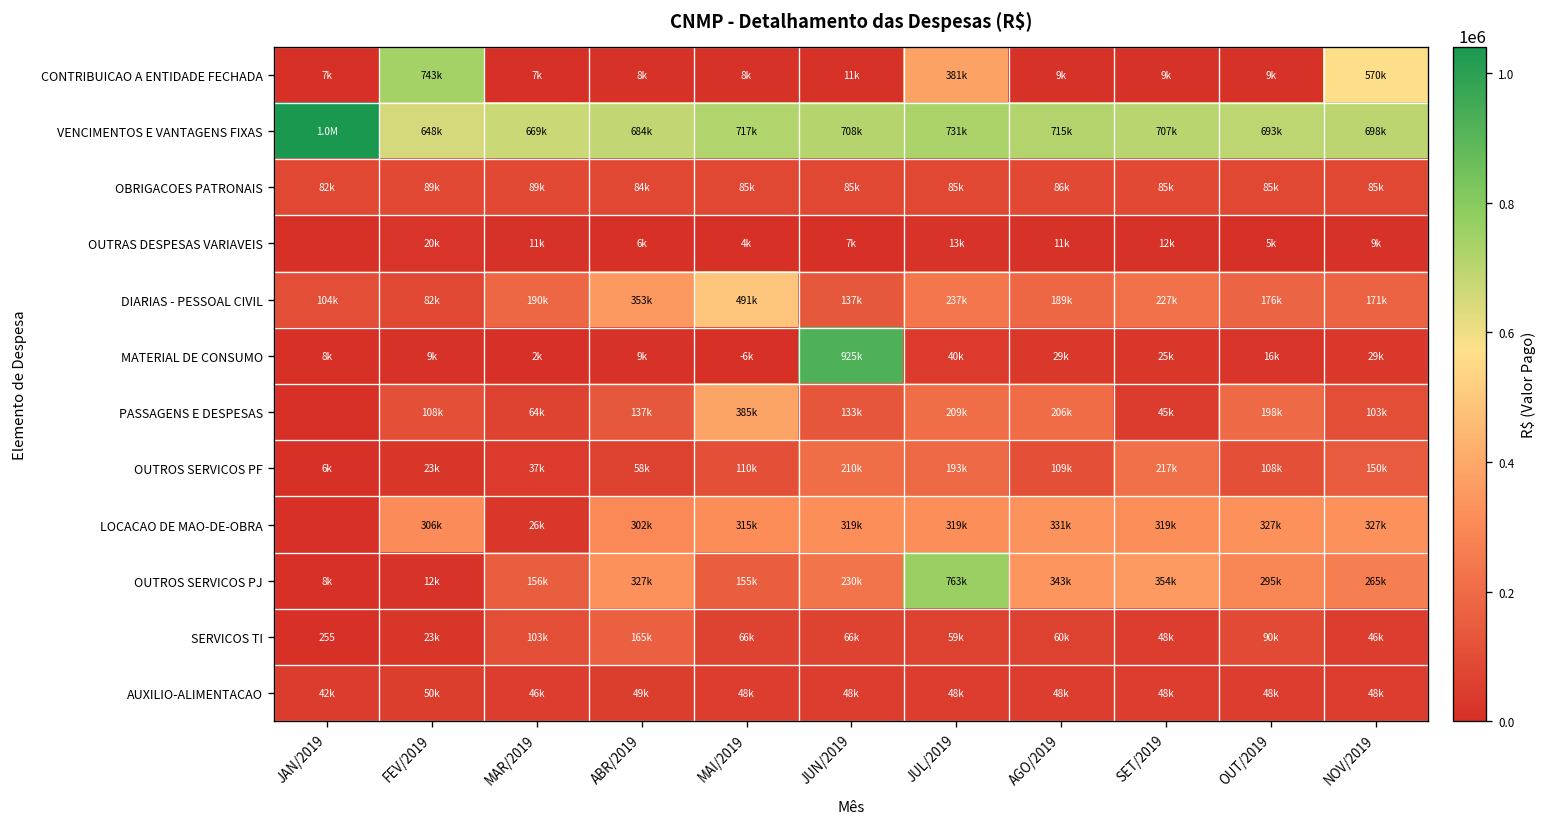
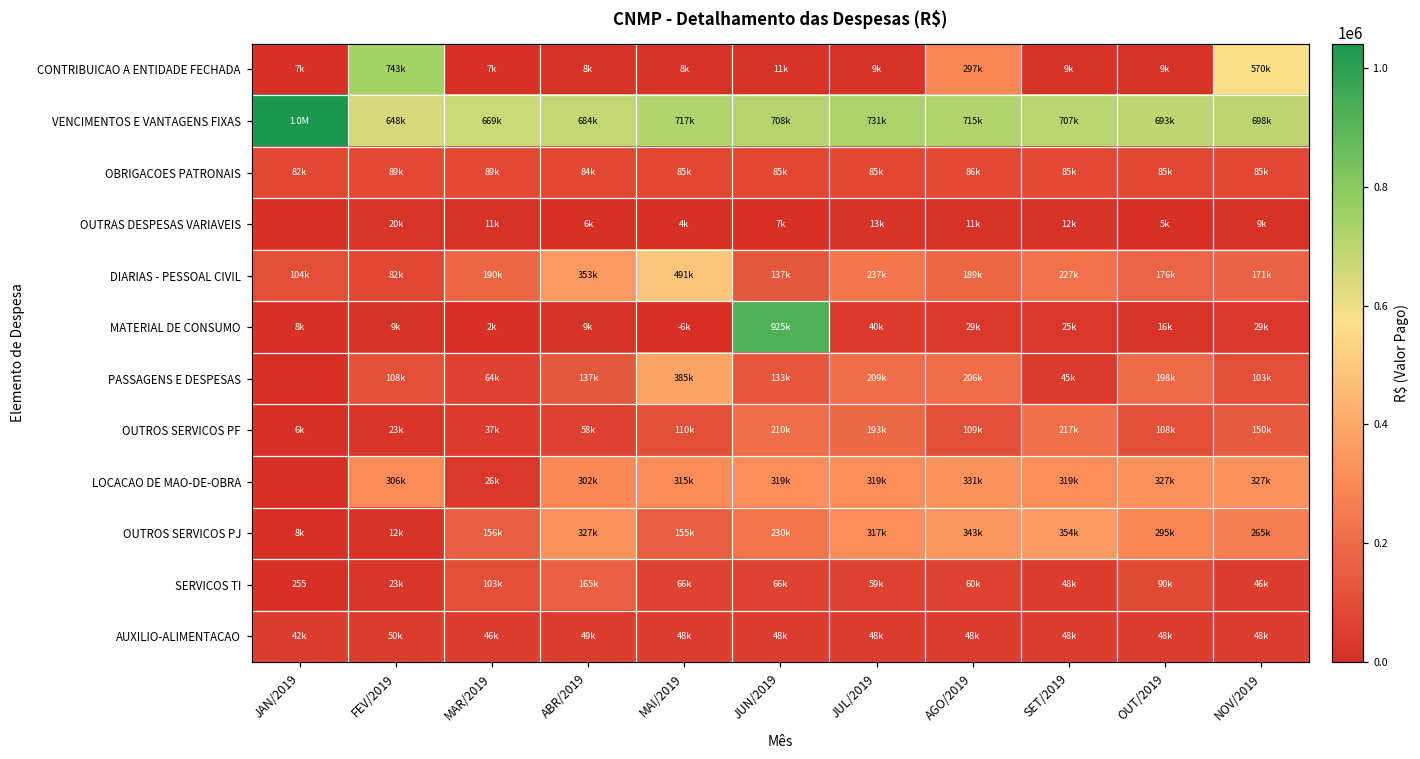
  {
    "CONTRIBUICAO A ENTIDADE FECHADA": {
      "JAN/2019": "7k",
      "FEV/2019": "743k",
      "MAR/2019": "7k",
      "ABR/2019": "8k",
      "MAI/2019": "8k",
      "JUN/2019": "11k",
-     "JUL/2019": "381k",
-     "AGO/2019": "9k",
+     "JUL/2019": "9k",
+     "AGO/2019": "297k",
      "SET/2019": "9k",
      "OUT/2019": "9k",
      "NOV/2019": "570k"
    },
    "VENCIMENTOS E VANTAGENS FIXAS": {
      "JAN/2019": "1.0M",
      "FEV/2019": "648k",
      "MAR/2019": "669k",
      "ABR/2019": "684k",
      "MAI/2019": "717k",
      "JUN/2019": "708k",
      "JUL/2019": "731k",
      "AGO/2019": "715k",
      "SET/2019": "707k",
      "OUT/2019": "693k",
      "NOV/2019": "698k"
    },
    "OBRIGACOES PATRONAIS": {
      "JAN/2019": "82k",
      "FEV/2019": "89k",
      "MAR/2019": "89k",
      "ABR/2019": "84k",
      "MAI/2019": "85k",
      "JUN/2019": "85k",
      "JUL/2019": "85k",
      "AGO/2019": "86k",
      "SET/2019": "85k",
      "OUT/2019": "85k",
      "NOV/2019": "85k"
    },
    "OUTRAS DESPESAS VARIAVEIS": {
      "FEV/2019": "20k",
      "MAR/2019": "11k",
      "ABR/2019": "6k",
      "MAI/2019": "4k",
      "JUN/2019": "7k",
      "JUL/2019": "13k",
      "AGO/2019": "11k",
      "SET/2019": "12k",
      "OUT/2019": "5k",
      "NOV/2019": "9k"
    },
    "DIARIAS - PESSOAL CIVIL": {
      "JAN/2019": "104k",
      "FEV/2019": "82k",
      "MAR/2019": "190k",
      "ABR/2019": "353k",
      "MAI/2019": "491k",
      "JUN/2019": "137k",
      "JUL/2019": "237k",
      "AGO/2019": "189k",
      "SET/2019": "227k",
      "OUT/2019": "176k",
      "NOV/2019": "171k"
    },
    "MATERIAL DE CONSUMO": {
      "JAN/2019": "8k",
      "FEV/2019": "9k",
      "MAR/2019": "2k",
      "ABR/2019": "9k",
      "MAI/2019": "-6k",
      "JUN/2019": "925k",
      "JUL/2019": "40k",
      "AGO/2019": "29k",
      "SET/2019": "25k",
      "OUT/2019": "16k",
      "NOV/2019": "29k"
    },
    "PASSAGENS E DESPESAS": {
      "FEV/2019": "108k",
      "MAR/2019": "64k",
      "ABR/2019": "137k",
      "MAI/2019": "385k",
      "JUN/2019": "133k",
      "JUL/2019": "209k",
      "AGO/2019": "206k",
      "SET/2019": "45k",
      "OUT/2019": "198k",
      "NOV/2019": "103k"
    },
    "OUTROS SERVICOS PF": {
      "JAN/2019": "6k",
      "FEV/2019": "23k",
      "MAR/2019": "37k",
      "ABR/2019": "58k",
      "MAI/2019": "110k",
      "JUN/2019": "210k",
      "JUL/2019": "193k",
      "AGO/2019": "109k",
      "SET/2019": "217k",
      "OUT/2019": "108k",
      "NOV/2019": "150k"
    },
    "LOCACAO DE MAO-DE-OBRA": {
      "FEV/2019": "306k",
      "MAR/2019": "26k",
      "ABR/2019": "302k",
      "MAI/2019": "315k",
      "JUN/2019": "319k",
      "JUL/2019": "319k",
      "AGO/2019": "331k",
      "SET/2019": "319k",
      "OUT/2019": "327k",
      "NOV/2019": "327k"
    },
    "OUTROS SERVICOS PJ": {
      "JAN/2019": "8k",
      "FEV/2019": "12k",
      "MAR/2019": "156k",
      "ABR/2019": "327k",
      "MAI/2019": "155k",
      "JUN/2019": "230k",
-     "JUL/2019": "763k",
+     "JUL/2019": "317k",
      "AGO/2019": "343k",
      "SET/2019": "354k",
      "OUT/2019": "295k",
      "NOV/2019": "265k"
    },
    "SERVICOS TI": {
      "JAN/2019": "255",
      "FEV/2019": "23k",
      "MAR/2019": "103k",
      "ABR/2019": "165k",
      "MAI/2019": "66k",
      "JUN/2019": "66k",
      "JUL/2019": "59k",
      "AGO/2019": "60k",
      "SET/2019": "48k",
      "OUT/2019": "90k",
      "NOV/2019": "46k"
    },
    "AUXILIO-ALIMENTACAO": {
      "JAN/2019": "42k",
      "FEV/2019": "50k",
      "MAR/2019": "46k",
      "ABR/2019": "49k",
      "MAI/2019": "48k",
      "JUN/2019": "48k",
      "JUL/2019": "48k",
      "AGO/2019": "48k",
      "SET/2019": "48k",
      "OUT/2019": "48k",
      "NOV/2019": "48k"
    }
  }
